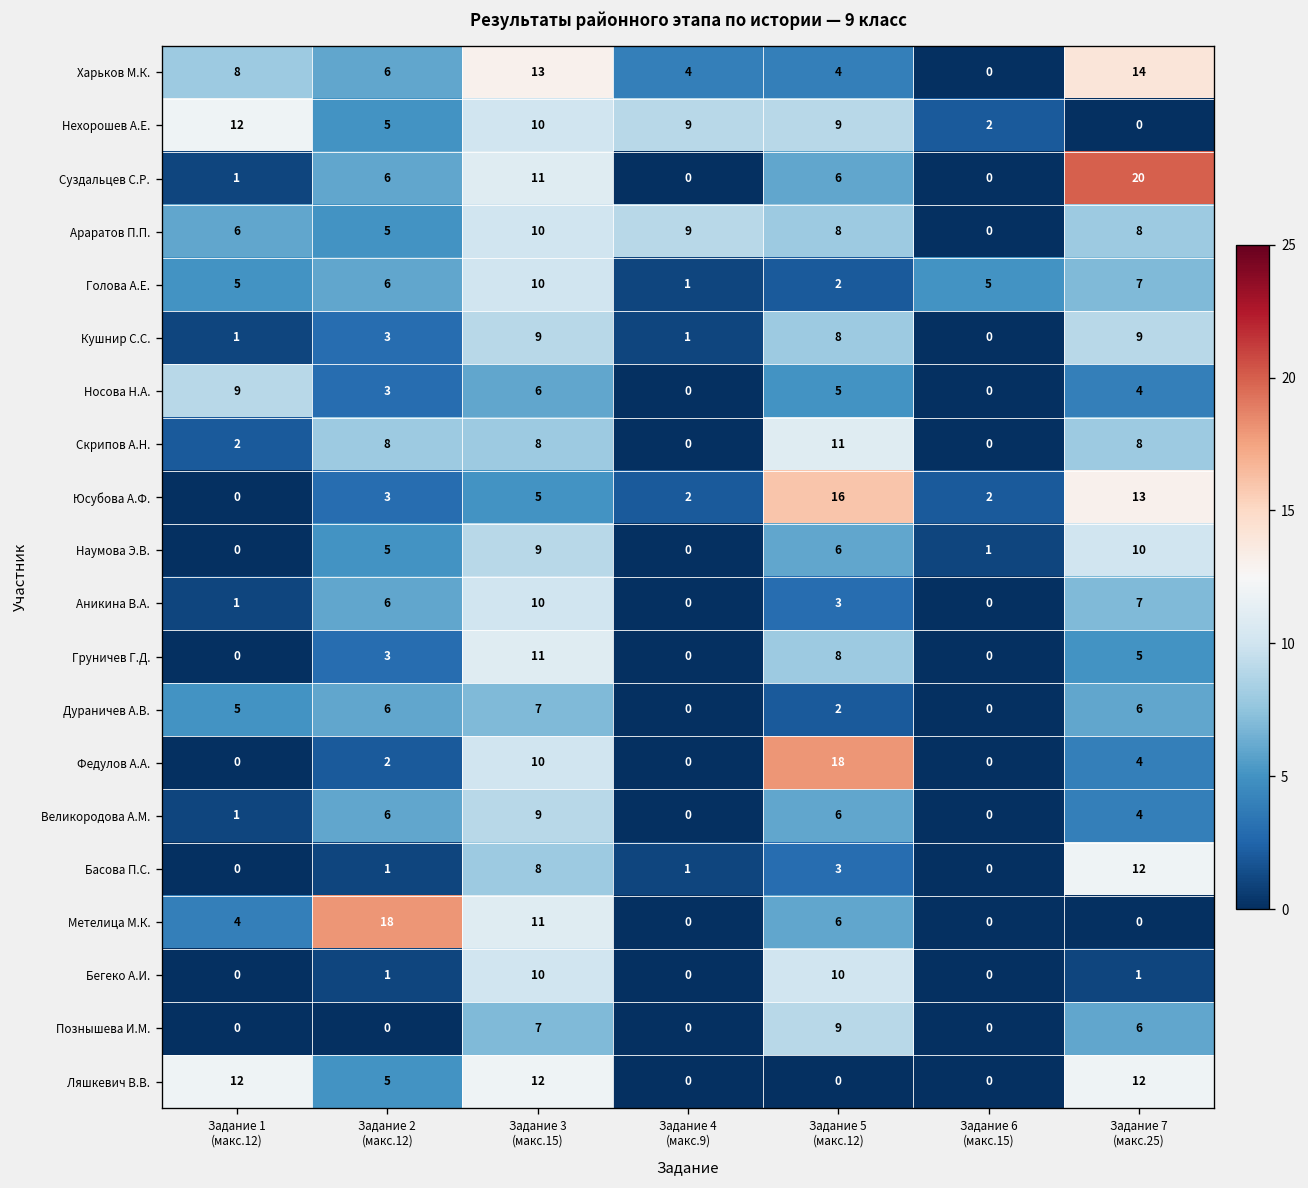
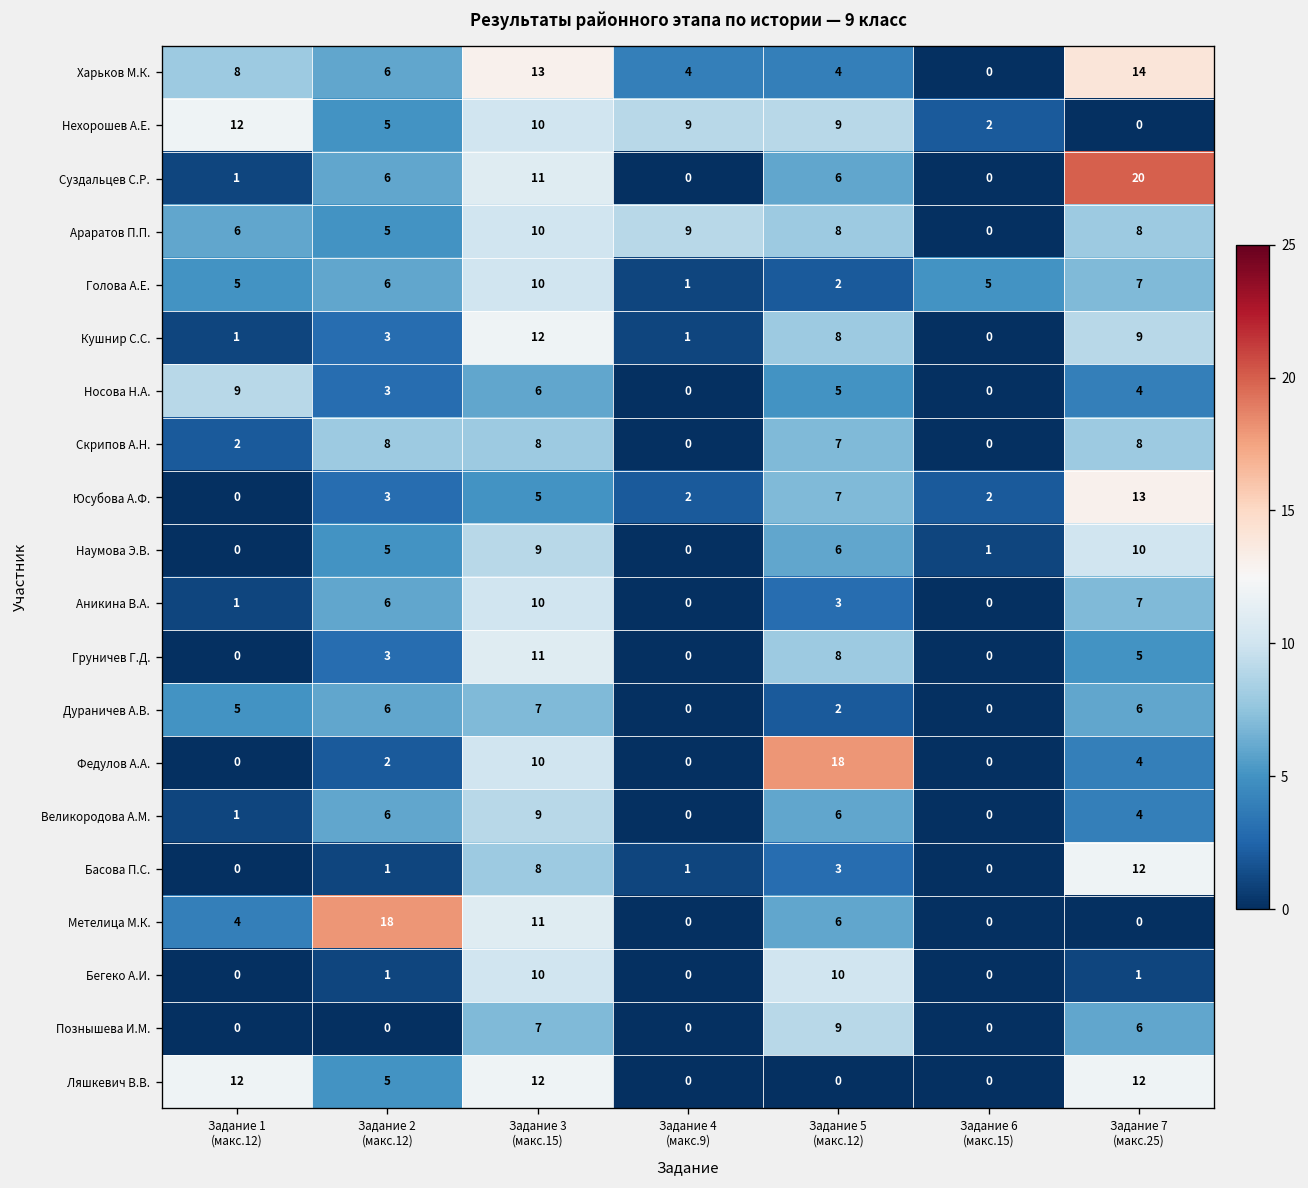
  {
    "Харьков М.К.": {
      "Задание 1 (макс.12)": 8,
      "Задание 2 (макс.12)": 6,
      "Задание 3 (макс.15)": 13,
      "Задание 4 (макс.9)": 4,
      "Задание 5 (макс.12)": 4,
      "Задание 6 (макс.15)": 0,
      "Задание 7 (макс.25)": 14
    },
    "Нехорошев А.Е.": {
      "Задание 1 (макс.12)": 12,
      "Задание 2 (макс.12)": 5,
      "Задание 3 (макс.15)": 10,
      "Задание 4 (макс.9)": 9,
      "Задание 5 (макс.12)": 9,
      "Задание 6 (макс.15)": 2,
      "Задание 7 (макс.25)": 0
    },
    "Суздальцев С.Р.": {
      "Задание 1 (макс.12)": 1,
      "Задание 2 (макс.12)": 6,
      "Задание 3 (макс.15)": 11,
      "Задание 4 (макс.9)": 0,
      "Задание 5 (макс.12)": 6,
      "Задание 6 (макс.15)": 0,
      "Задание 7 (макс.25)": 20
    },
    "Араратов П.П.": {
      "Задание 1 (макс.12)": 6,
      "Задание 2 (макс.12)": 5,
      "Задание 3 (макс.15)": 10,
      "Задание 4 (макс.9)": 9,
      "Задание 5 (макс.12)": 8,
      "Задание 6 (макс.15)": 0,
      "Задание 7 (макс.25)": 8
    },
    "Голова А.Е.": {
      "Задание 1 (макс.12)": 5,
      "Задание 2 (макс.12)": 6,
      "Задание 3 (макс.15)": 10,
      "Задание 4 (макс.9)": 1,
      "Задание 5 (макс.12)": 2,
      "Задание 6 (макс.15)": 5,
      "Задание 7 (макс.25)": 7
    },
    "Кушнир С.С.": {
      "Задание 1 (макс.12)": 1,
      "Задание 2 (макс.12)": 3,
-     "Задание 3 (макс.15)": 9,
+     "Задание 3 (макс.15)": 12,
      "Задание 4 (макс.9)": 1,
      "Задание 5 (макс.12)": 8,
      "Задание 6 (макс.15)": 0,
      "Задание 7 (макс.25)": 9
    },
    "Носова Н.А.": {
      "Задание 1 (макс.12)": 9,
      "Задание 2 (макс.12)": 3,
      "Задание 3 (макс.15)": 6,
      "Задание 4 (макс.9)": 0,
      "Задание 5 (макс.12)": 5,
      "Задание 6 (макс.15)": 0,
      "Задание 7 (макс.25)": 4
    },
    "Скрипов А.Н.": {
      "Задание 1 (макс.12)": 2,
      "Задание 2 (макс.12)": 8,
      "Задание 3 (макс.15)": 8,
      "Задание 4 (макс.9)": 0,
-     "Задание 5 (макс.12)": 11,
+     "Задание 5 (макс.12)": 7,
      "Задание 6 (макс.15)": 0,
      "Задание 7 (макс.25)": 8
    },
    "Юсубова А.Ф.": {
      "Задание 1 (макс.12)": 0,
      "Задание 2 (макс.12)": 3,
      "Задание 3 (макс.15)": 5,
      "Задание 4 (макс.9)": 2,
-     "Задание 5 (макс.12)": 16,
+     "Задание 5 (макс.12)": 7,
      "Задание 6 (макс.15)": 2,
      "Задание 7 (макс.25)": 13
    },
    "Наумова Э.В.": {
      "Задание 1 (макс.12)": 0,
      "Задание 2 (макс.12)": 5,
      "Задание 3 (макс.15)": 9,
      "Задание 4 (макс.9)": 0,
      "Задание 5 (макс.12)": 6,
      "Задание 6 (макс.15)": 1,
      "Задание 7 (макс.25)": 10
    },
    "Аникина В.А.": {
      "Задание 1 (макс.12)": 1,
      "Задание 2 (макс.12)": 6,
      "Задание 3 (макс.15)": 10,
      "Задание 4 (макс.9)": 0,
      "Задание 5 (макс.12)": 3,
      "Задание 6 (макс.15)": 0,
      "Задание 7 (макс.25)": 7
    },
    "Груничев Г.Д.": {
      "Задание 1 (макс.12)": 0,
      "Задание 2 (макс.12)": 3,
      "Задание 3 (макс.15)": 11,
      "Задание 4 (макс.9)": 0,
      "Задание 5 (макс.12)": 8,
      "Задание 6 (макс.15)": 0,
      "Задание 7 (макс.25)": 5
    },
    "Дураничев А.В.": {
      "Задание 1 (макс.12)": 5,
      "Задание 2 (макс.12)": 6,
      "Задание 3 (макс.15)": 7,
      "Задание 4 (макс.9)": 0,
      "Задание 5 (макс.12)": 2,
      "Задание 6 (макс.15)": 0,
      "Задание 7 (макс.25)": 6
    },
    "Федулов А.А.": {
      "Задание 1 (макс.12)": 0,
      "Задание 2 (макс.12)": 2,
      "Задание 3 (макс.15)": 10,
      "Задание 4 (макс.9)": 0,
      "Задание 5 (макс.12)": 18,
      "Задание 6 (макс.15)": 0,
      "Задание 7 (макс.25)": 4
    },
    "Великородова А.М.": {
      "Задание 1 (макс.12)": 1,
      "Задание 2 (макс.12)": 6,
      "Задание 3 (макс.15)": 9,
      "Задание 4 (макс.9)": 0,
      "Задание 5 (макс.12)": 6,
      "Задание 6 (макс.15)": 0,
      "Задание 7 (макс.25)": 4
    },
    "Басова П.С.": {
      "Задание 1 (макс.12)": 0,
      "Задание 2 (макс.12)": 1,
      "Задание 3 (макс.15)": 8,
      "Задание 4 (макс.9)": 1,
      "Задание 5 (макс.12)": 3,
      "Задание 6 (макс.15)": 0,
      "Задание 7 (макс.25)": 12
    },
    "Метелица М.К.": {
      "Задание 1 (макс.12)": 4,
      "Задание 2 (макс.12)": 18,
      "Задание 3 (макс.15)": 11,
      "Задание 4 (макс.9)": 0,
      "Задание 5 (макс.12)": 6,
      "Задание 6 (макс.15)": 0,
      "Задание 7 (макс.25)": 0
    },
    "Бегеко А.И.": {
      "Задание 1 (макс.12)": 0,
      "Задание 2 (макс.12)": 1,
      "Задание 3 (макс.15)": 10,
      "Задание 4 (макс.9)": 0,
      "Задание 5 (макс.12)": 10,
      "Задание 6 (макс.15)": 0,
      "Задание 7 (макс.25)": 1
    },
    "Познышева И.М.": {
      "Задание 1 (макс.12)": 0,
      "Задание 2 (макс.12)": 0,
      "Задание 3 (макс.15)": 7,
      "Задание 4 (макс.9)": 0,
      "Задание 5 (макс.12)": 9,
      "Задание 6 (макс.15)": 0,
      "Задание 7 (макс.25)": 6
    },
    "Ляшкевич В.В.": {
      "Задание 1 (макс.12)": 12,
      "Задание 2 (макс.12)": 5,
      "Задание 3 (макс.15)": 12,
      "Задание 4 (макс.9)": 0,
      "Задание 5 (макс.12)": 0,
      "Задание 6 (макс.15)": 0,
      "Задание 7 (макс.25)": 12
    }
  }
